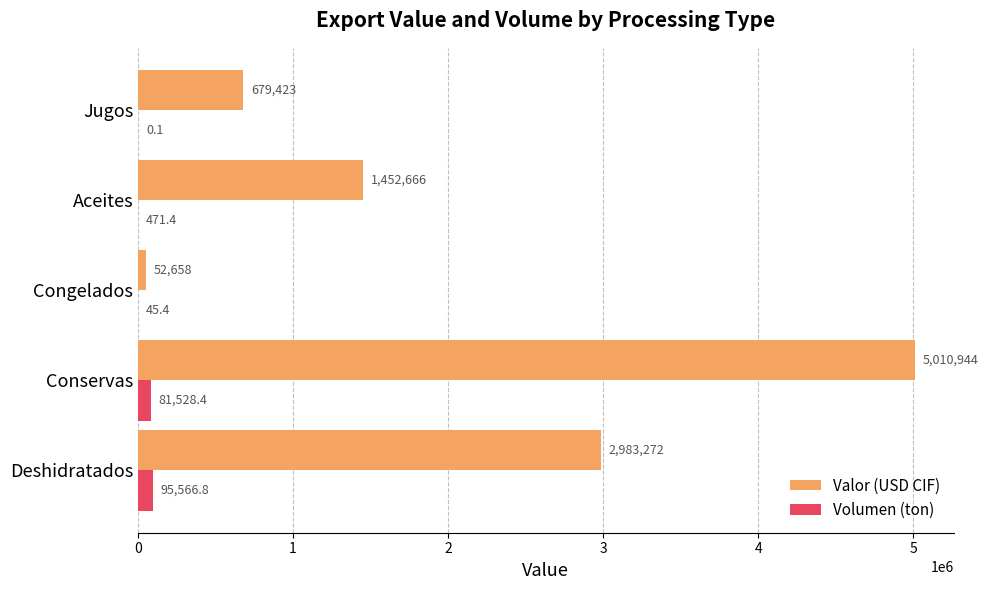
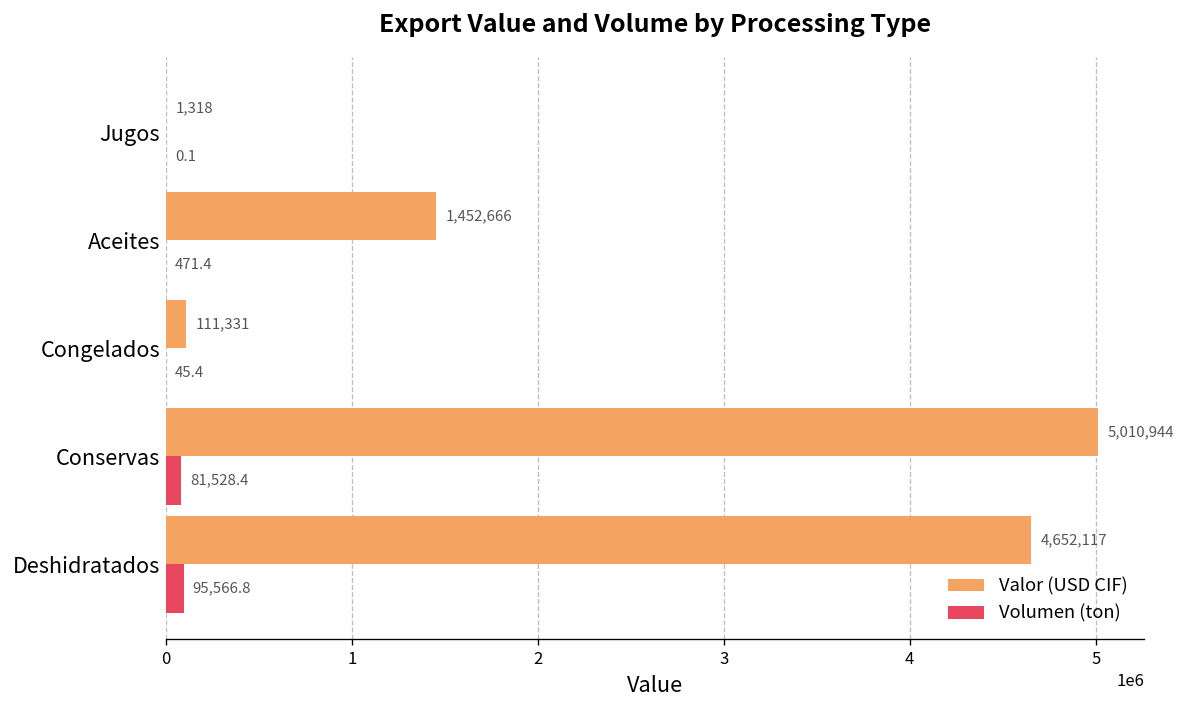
  {
    "Valor (USD CIF)": {
-     "Jugos": "679,423",
+     "Jugos": "1,318",
      "Aceites": "1,452,666",
-     "Congelados": "52,658",
+     "Congelados": "111,331",
      "Conservas": "5,010,944",
-     "Deshidratados": "2,983,272"
+     "Deshidratados": "4,652,117"
    },
    "Volumen (ton)": {
      "Jugos": "0.1",
      "Aceites": "471.4",
      "Congelados": "45.4",
      "Conservas": "81,528.4",
      "Deshidratados": "95,566.8"
    }
  }
